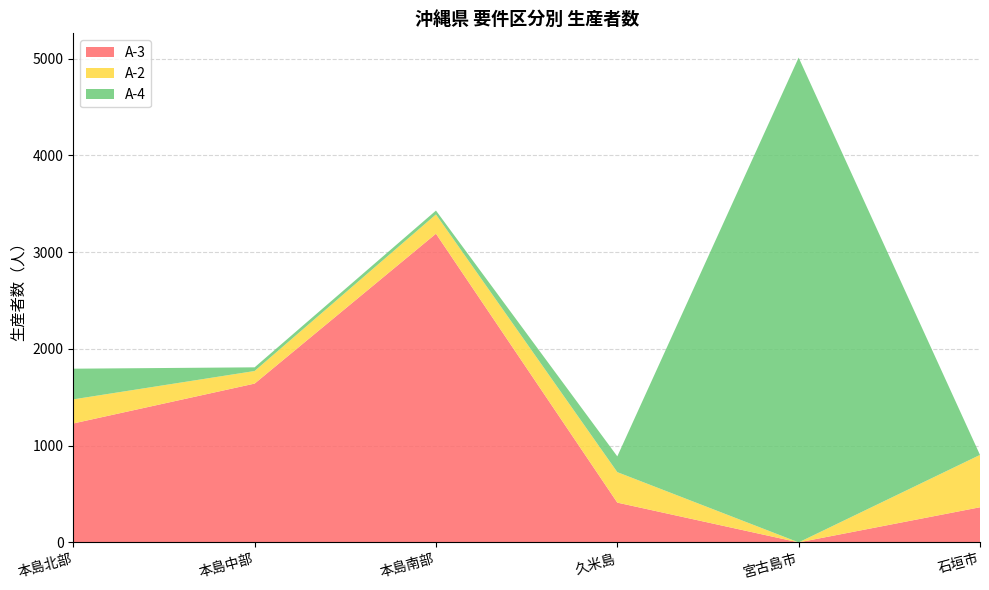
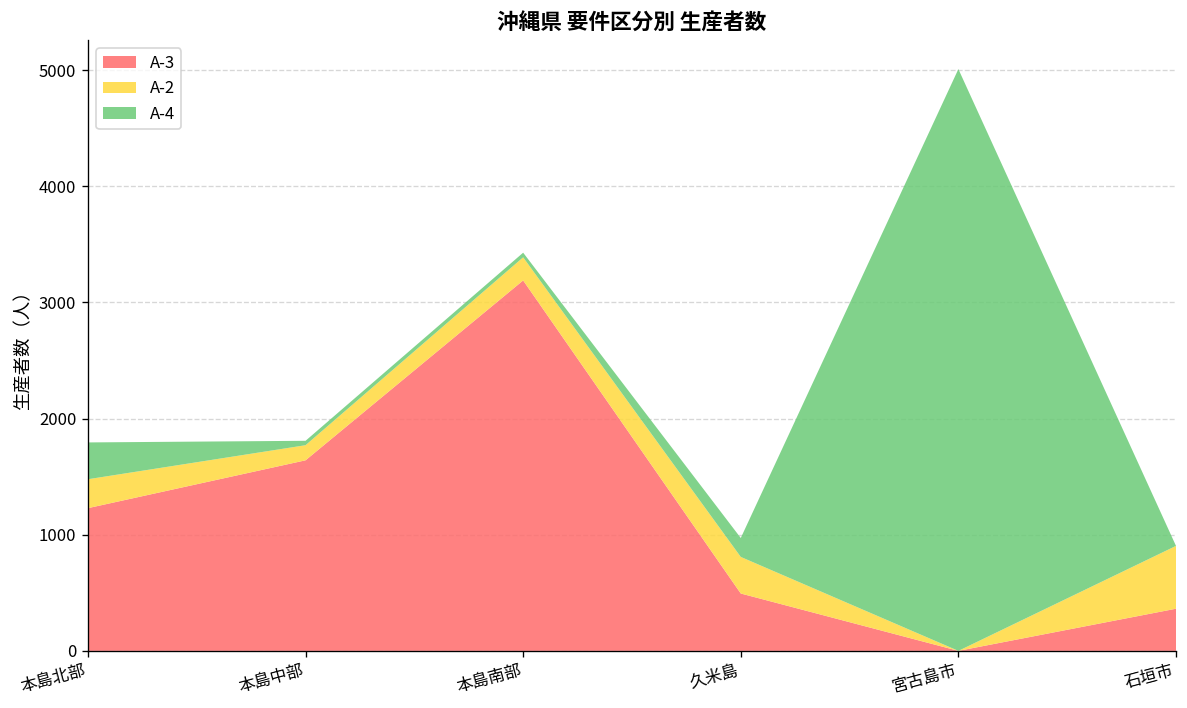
  {
    "A-3": {
      "本島北部": 1200,
      "本島中部": 1600,
      "本島南部": 3200,
-     "久米島": 400,
+     "久米島": 500,
      "石垣市": 400
    },
    "A-2": {
      "本島北部": 200,
      "本島中部": 100,
      "本島南部": 200,
      "久米島": 300
    },
    "A-4": {
      "本島北部": 300,
      "本島中部": 0,
      "本島南部": 0,
      "久米島": 200,
      "宮古島市": 5000
    }
  }
